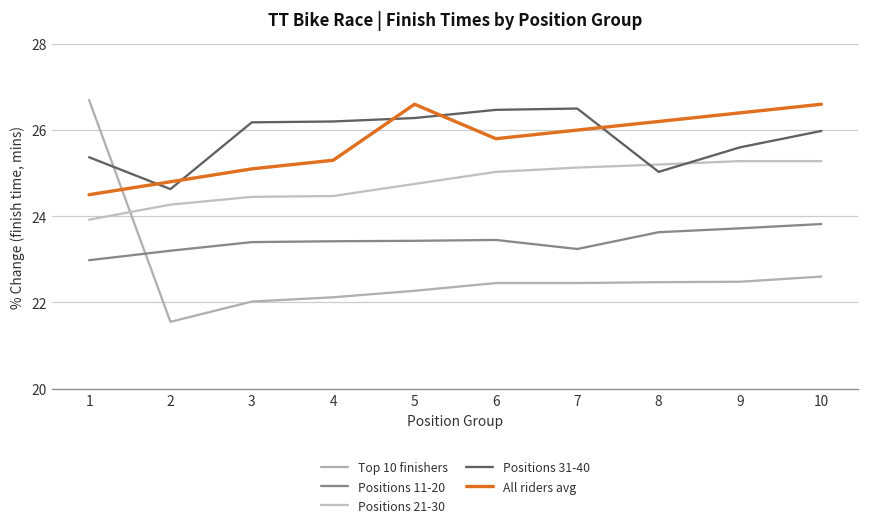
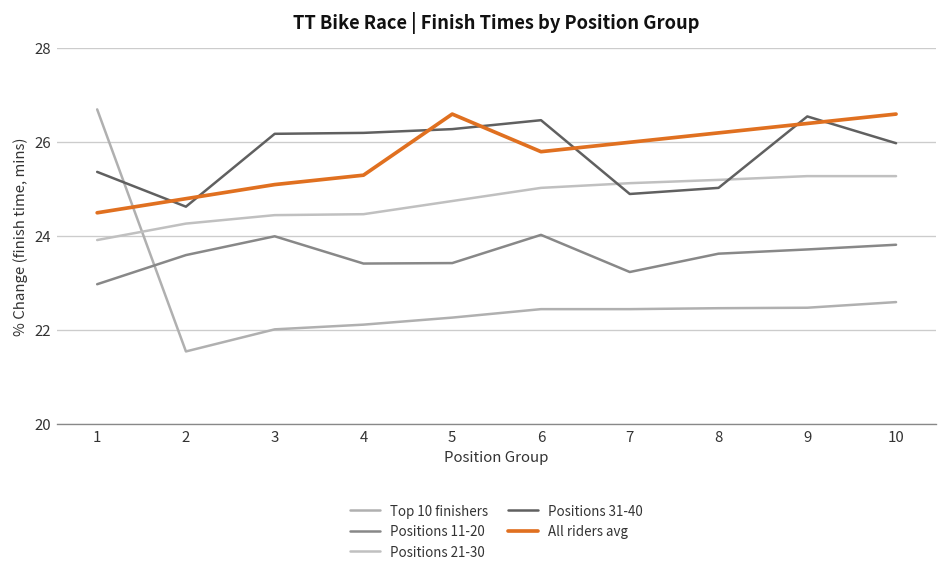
  {
    "Positions 11-20": {
      "1": 23.0,
-     "2": 23.2,
-     "3": 23.4,
+     "2": 23.6,
+     "3": 24.0,
      "4": 23.4,
      "5": 23.4,
-     "6": 23.5,
+     "6": 24.0,
      "7": 23.2,
      "8": 23.6,
      "9": 23.7,
      "10": 23.8
    },
    "Positions 31-40": {
      "1": 25.4,
      "2": 24.6,
      "3": 26.2,
      "4": 26.2,
      "5": 26.3,
      "6": 26.5,
-     "7": 26.5,
+     "7": 24.9,
      "8": 25.0,
-     "9": 25.6,
+     "9": 26.6,
      "10": 26.0
    },
    "All riders avg": {
      "1": 24.5,
      "2": 24.8,
      "3": 25.1,
      "4": 25.3,
      "5": 26.6,
      "6": 25.8,
      "7": 26.0,
      "8": 26.2,
      "9": 26.4,
      "10": 26.6
    }
  }
